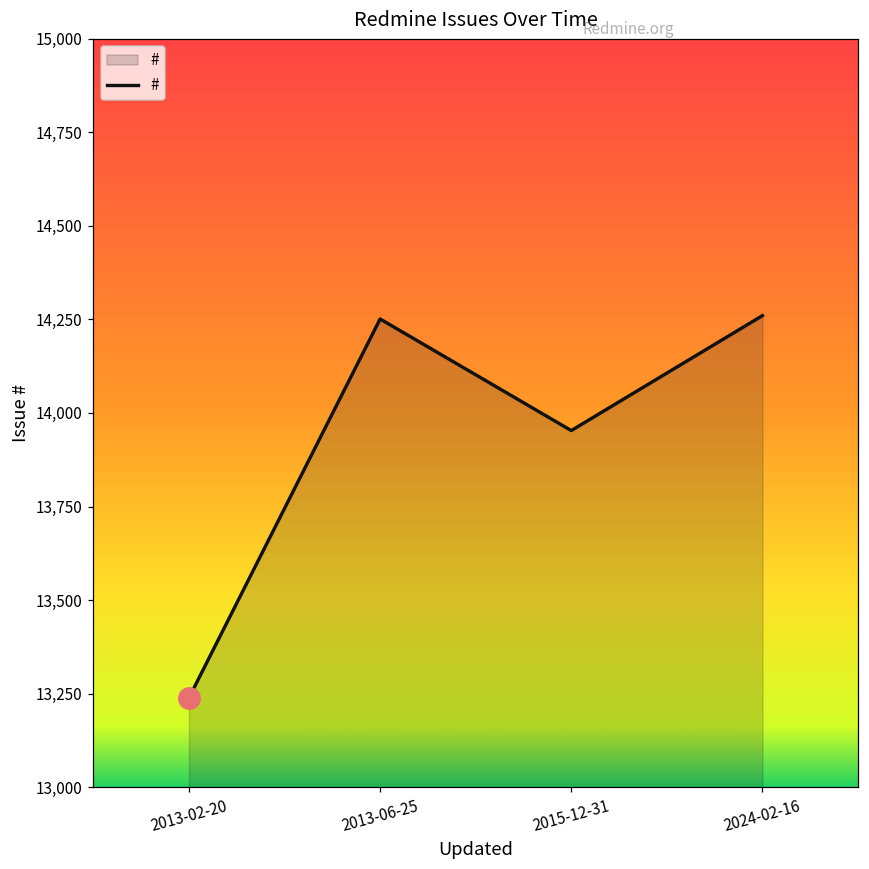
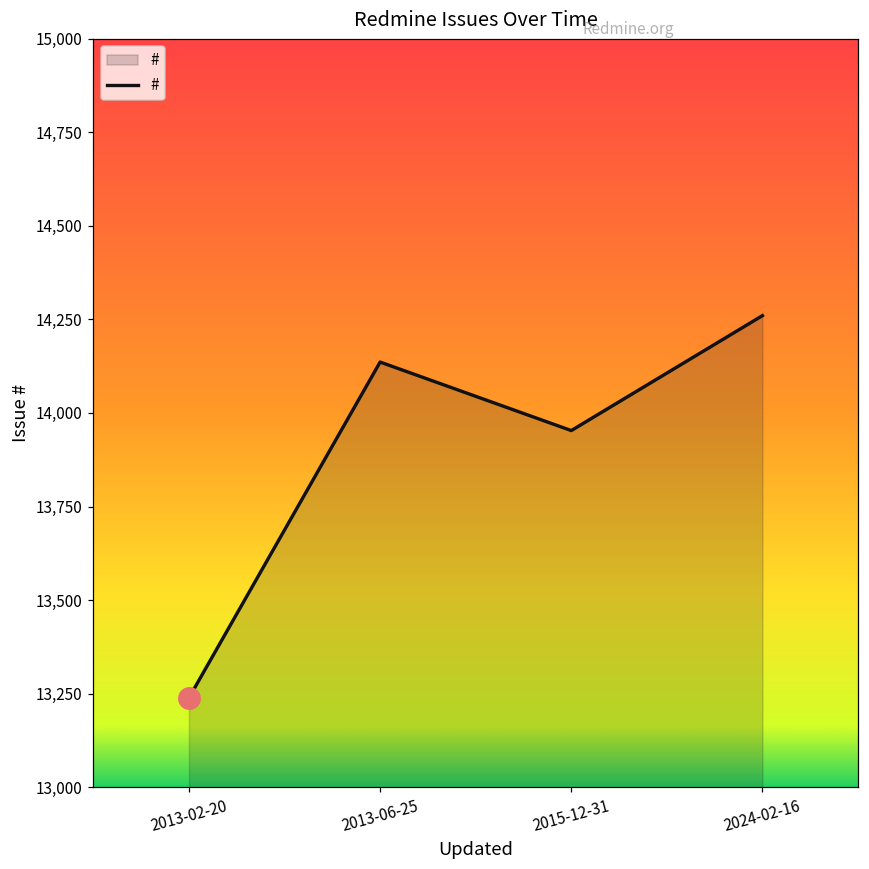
  {
    "#": {
-     "2013-06-25": "14,250",
+     "2013-06-25": "14,140",
      "2015-12-31": "13,950",
      "2024-02-16": "14,260"
    }
  }
